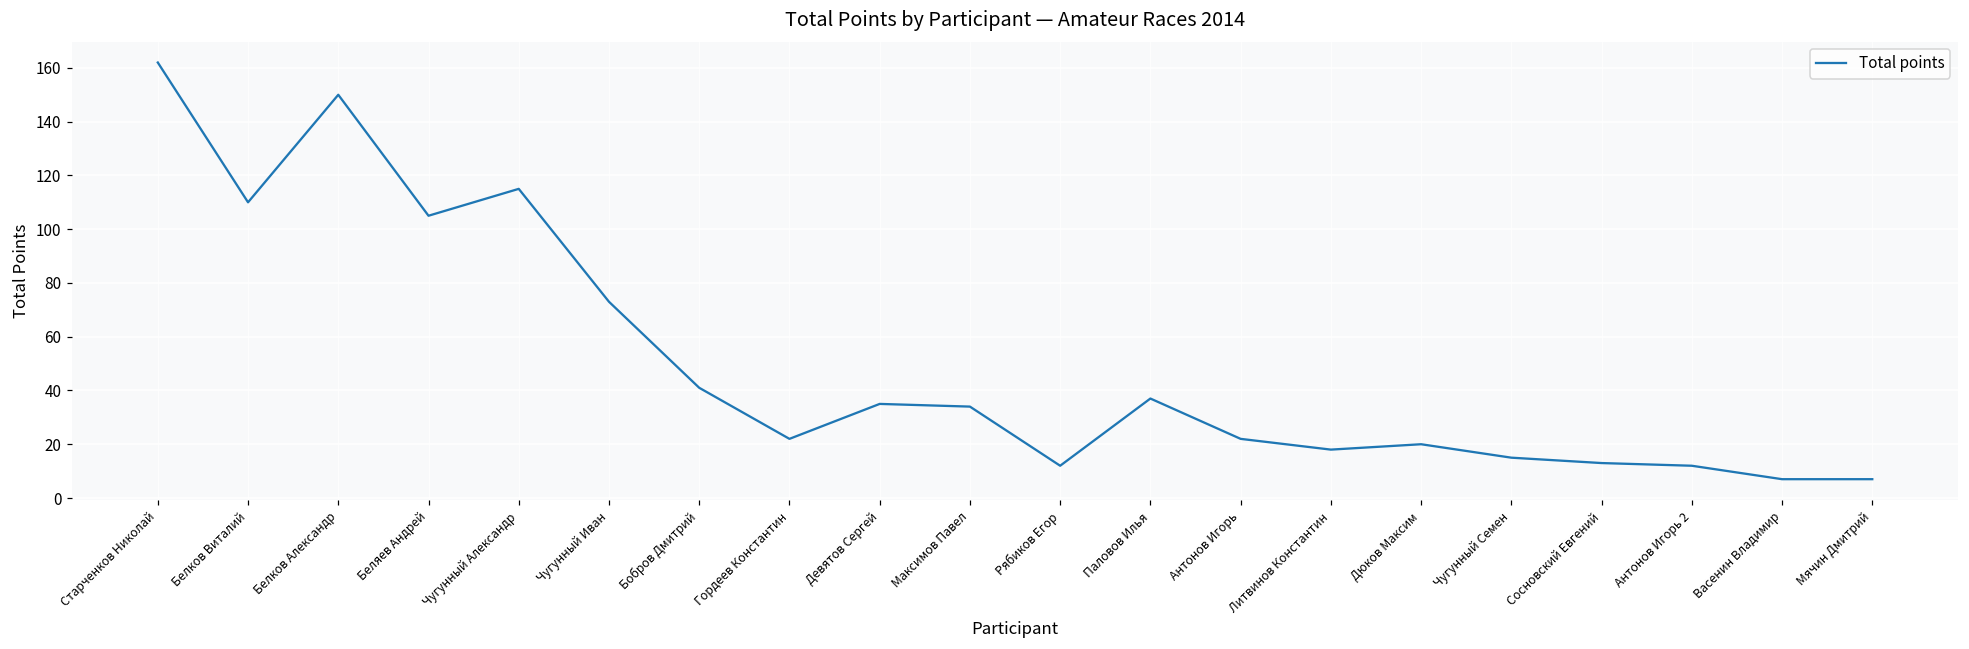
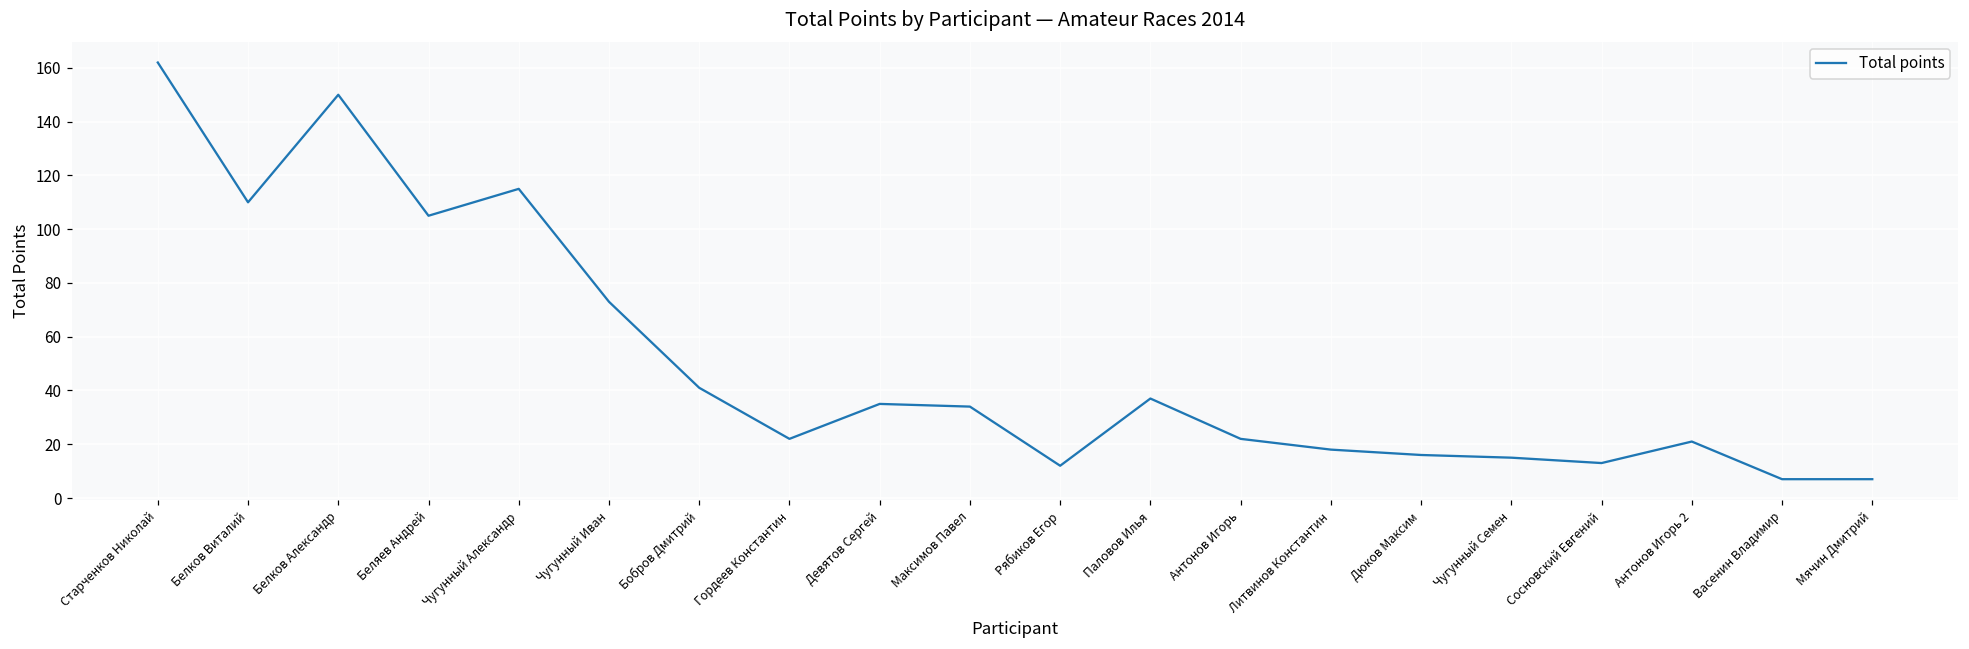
  {
    "Старченков Николай": 162,
    "Белков Виталий": 110,
    "Белков Александр": 150,
    "Беляев Андрей": 105,
    "Чугунный Александр": 115,
    "Чугунный Иван": 73,
    "Бобров Дмитрий": 41,
    "Гордеев Константин": 22,
    "Девятов Сергей": 35,
    "Максимов Павел": 34,
    "Рябиков Егор": 12,
    "Паловов Илья": 37,
    "Антонов Игорь": 22,
    "Литвинов Константин": 18,
-   "Дюков Максим": 20,
+   "Дюков Максим": 16,
    "Чугунный Семен": 15,
    "Сосновский Евгений": 13,
-   "Антонов Игорь 2": 12,
+   "Антонов Игорь 2": 21,
    "Васенин Владимир": 7,
    "Мячин Дмитрий": 7
  }
